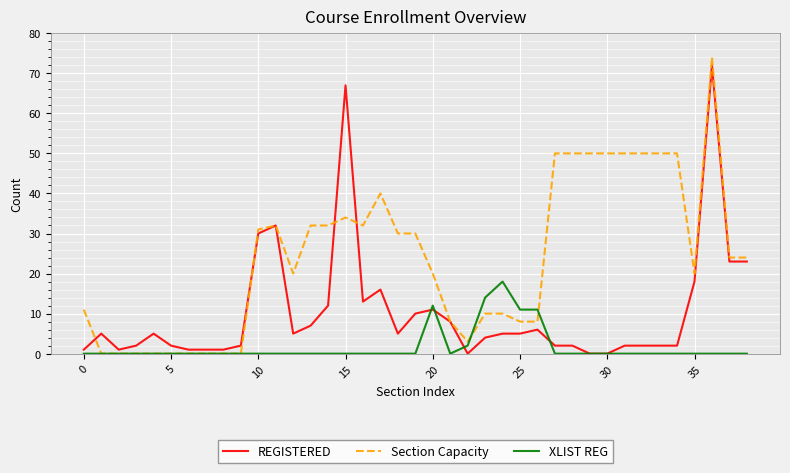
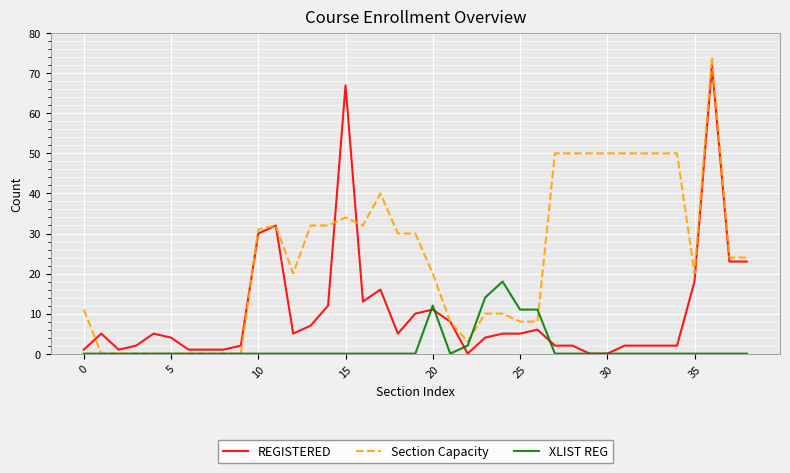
  {
    "REGISTERED": {
      "0": 1,
-     "5": 2,
+     "5": 4,
      "10": 30,
      "15": 67,
      "20": 11,
      "25": 5,
      "35": 18
    },
    "Section Capacity": {
      "0": 11,
      "10": 31,
      "15": 34,
      "20": 20,
      "25": 8,
      "30": 50,
      "35": 20
    },
    "XLIST REG": {
      "0": 0,
      "10": 0,
      "15": 0,
      "20": 12,
      "25": 11,
      "35": 0
    }
  }
